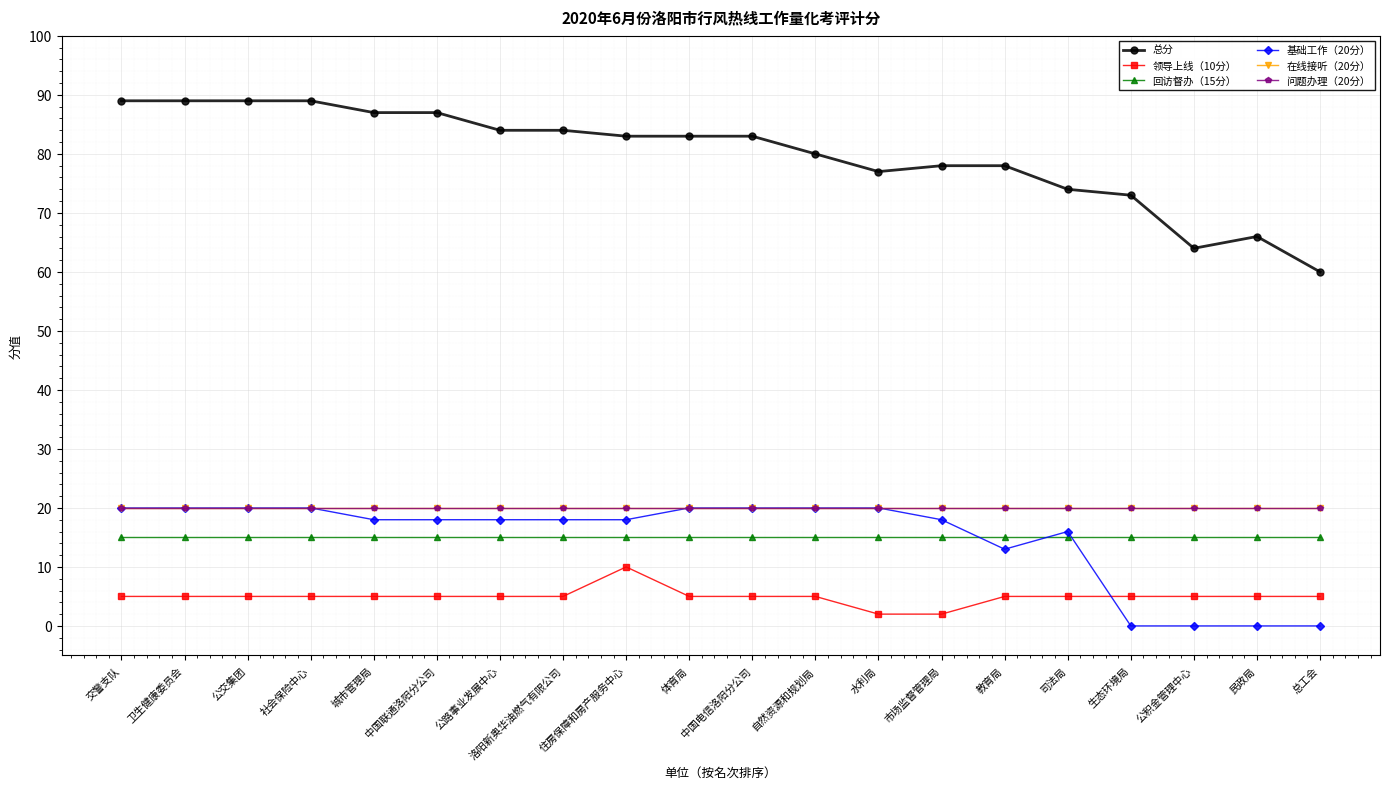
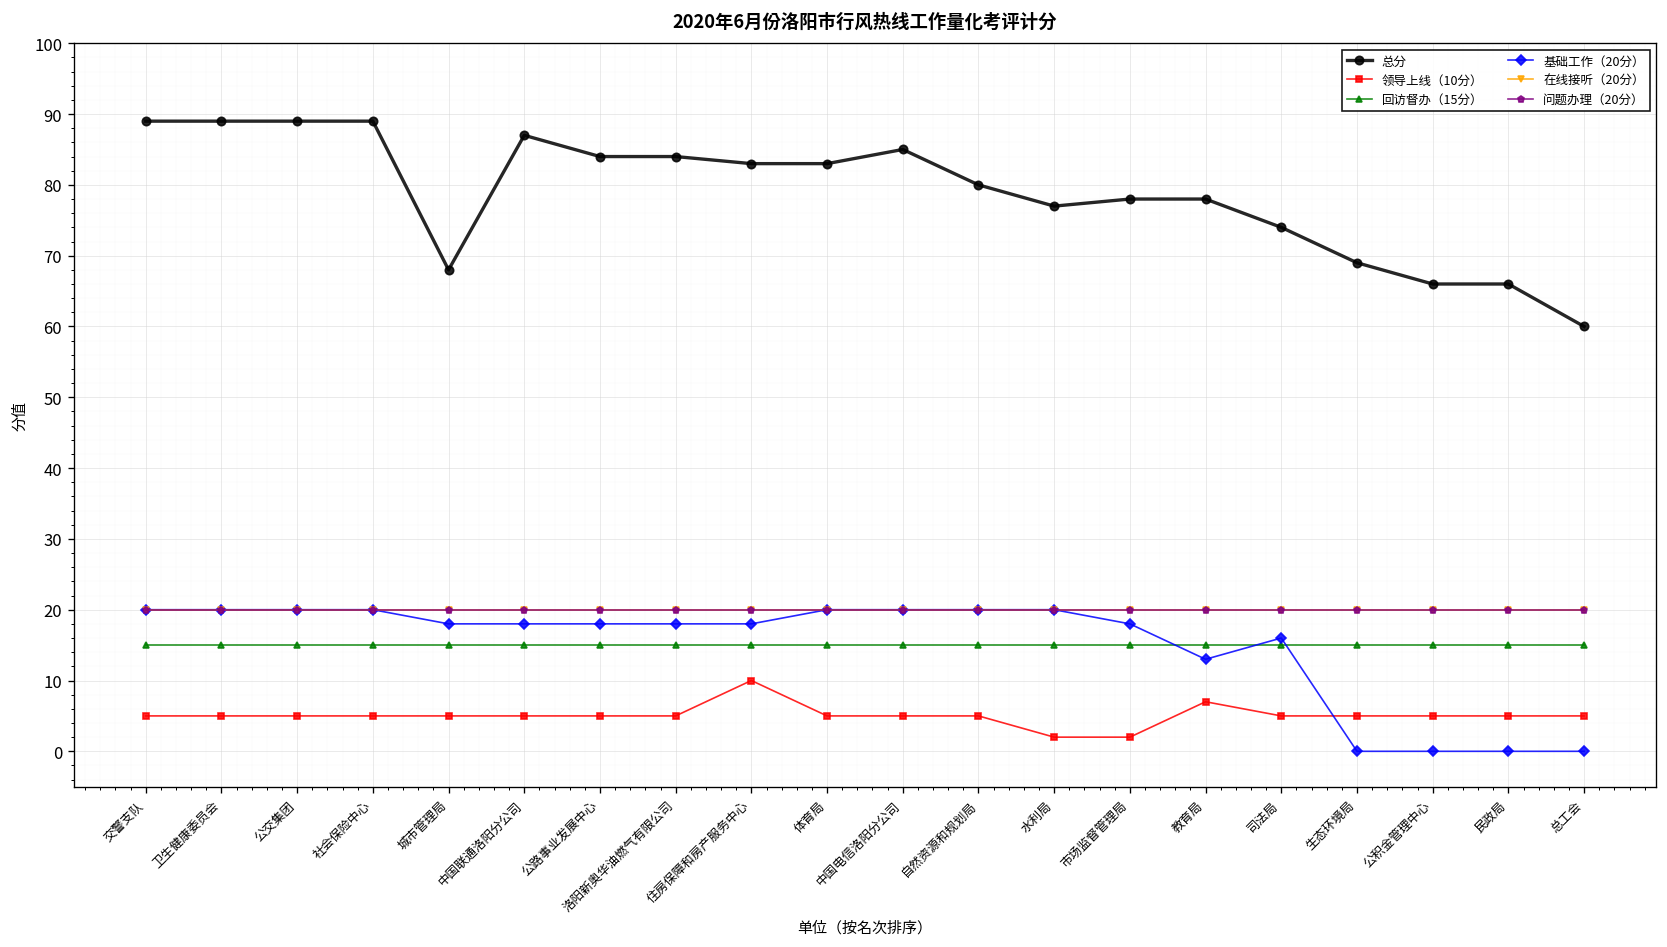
  {
    "总分": {
      "交警支队": 89,
      "卫生健康委员会": 89,
      "公交集团": 89,
      "社会保险中心": 89,
-     "城市管理局": 87,
+     "城市管理局": 68,
      "中国联通洛阳分公司": 87,
      "公路事业发展中心": 84,
      "洛阳新奥华油燃气有限公司": 84,
      "住房保障和房产服务中心": 83,
      "体育局": 83,
-     "中国电信洛阳分公司": 83,
+     "中国电信洛阳分公司": 85,
      "自然资源和规划局": 80,
      "水利局": 77,
      "市场监督管理局": 78,
      "教育局": 78,
      "司法局": 74,
-     "生态环境局": 73,
-     "公积金管理中心": 64,
+     "生态环境局": 69,
+     "公积金管理中心": 66,
      "民政局": 66,
      "总工会": 60
    },
    "领导上线（10分）": {
      "交警支队": 5,
      "卫生健康委员会": 5,
      "公交集团": 5,
      "社会保险中心": 5,
      "城市管理局": 5,
      "中国联通洛阳分公司": 5,
      "公路事业发展中心": 5,
      "洛阳新奥华油燃气有限公司": 5,
      "住房保障和房产服务中心": 10,
      "体育局": 5,
      "中国电信洛阳分公司": 5,
      "自然资源和规划局": 5,
      "水利局": 2,
      "市场监督管理局": 2,
-     "教育局": 5,
+     "教育局": 7,
      "司法局": 5,
      "生态环境局": 5,
      "公积金管理中心": 5,
      "民政局": 5,
      "总工会": 5
    },
    "回访督办（15分）": {
      "交警支队": 15,
      "卫生健康委员会": 15,
      "公交集团": 15,
      "社会保险中心": 15,
      "城市管理局": 15,
      "中国联通洛阳分公司": 15,
      "公路事业发展中心": 15,
      "洛阳新奥华油燃气有限公司": 15,
      "住房保障和房产服务中心": 15,
      "体育局": 15,
      "中国电信洛阳分公司": 15,
      "自然资源和规划局": 15,
      "水利局": 15,
      "市场监督管理局": 15,
      "教育局": 15,
      "司法局": 15,
      "生态环境局": 15,
      "公积金管理中心": 15,
      "民政局": 15,
      "总工会": 15
    },
    "基础工作（20分）": {
      "城市管理局": 18,
      "中国联通洛阳分公司": 18,
      "公路事业发展中心": 18,
      "洛阳新奥华油燃气有限公司": 18,
      "住房保障和房产服务中心": 18,
      "市场监督管理局": 18,
      "教育局": 13,
      "司法局": 16,
      "生态环境局": 0,
      "公积金管理中心": 0,
      "民政局": 0,
      "总工会": 0
    },
    "问题办理（20分）": {
      "城市管理局": 20,
      "中国联通洛阳分公司": 20,
      "公路事业发展中心": 20,
      "洛阳新奥华油燃气有限公司": 20,
      "住房保障和房产服务中心": 20,
      "市场监督管理局": 20,
      "教育局": 20,
      "司法局": 20,
      "生态环境局": 20,
      "公积金管理中心": 20,
      "民政局": 20,
      "总工会": 20
    }
  }
